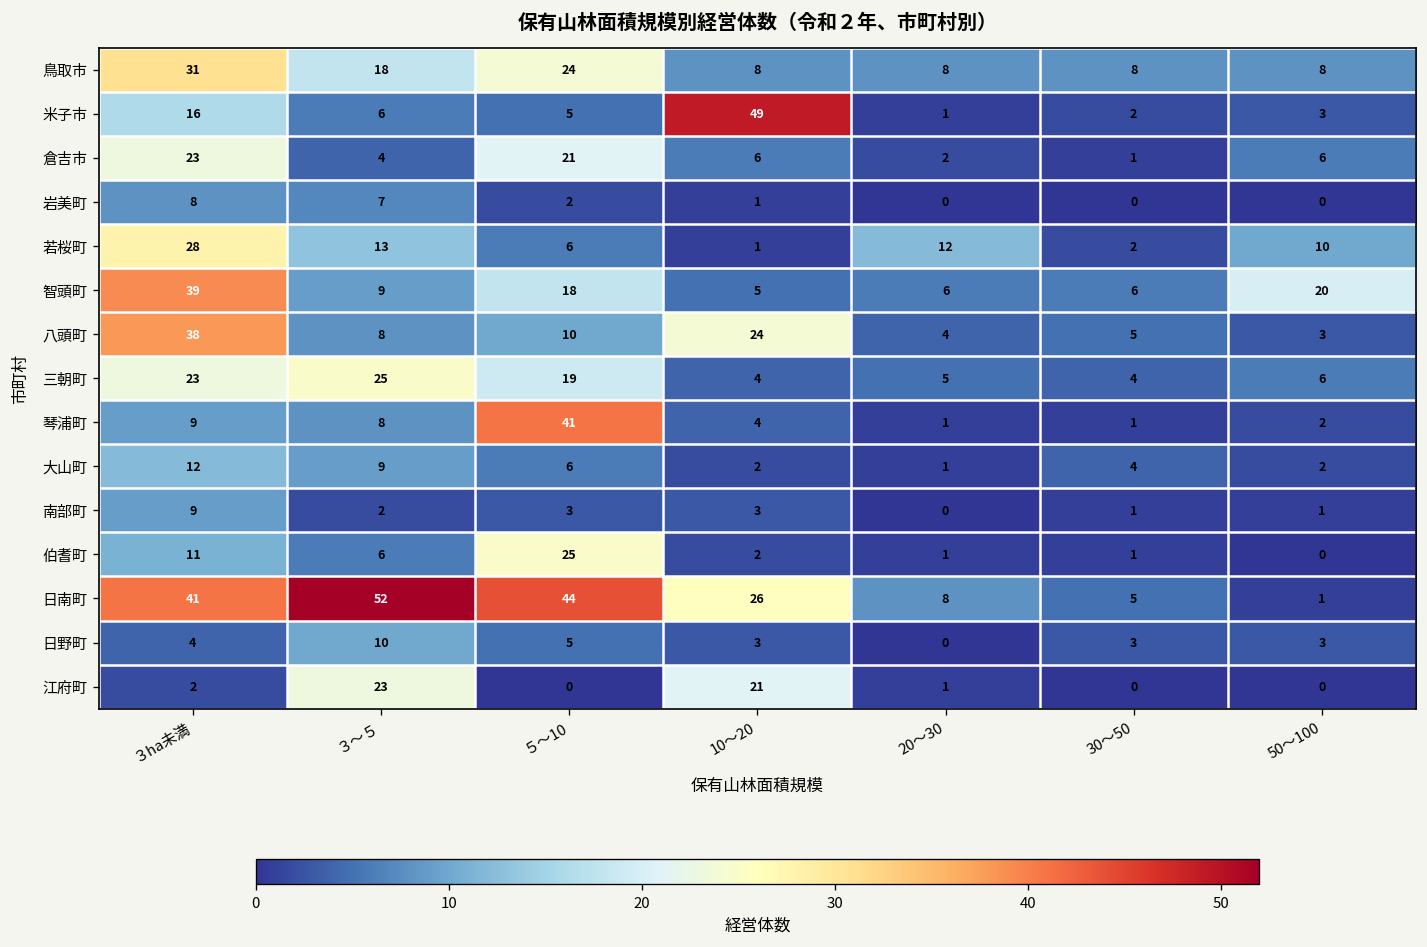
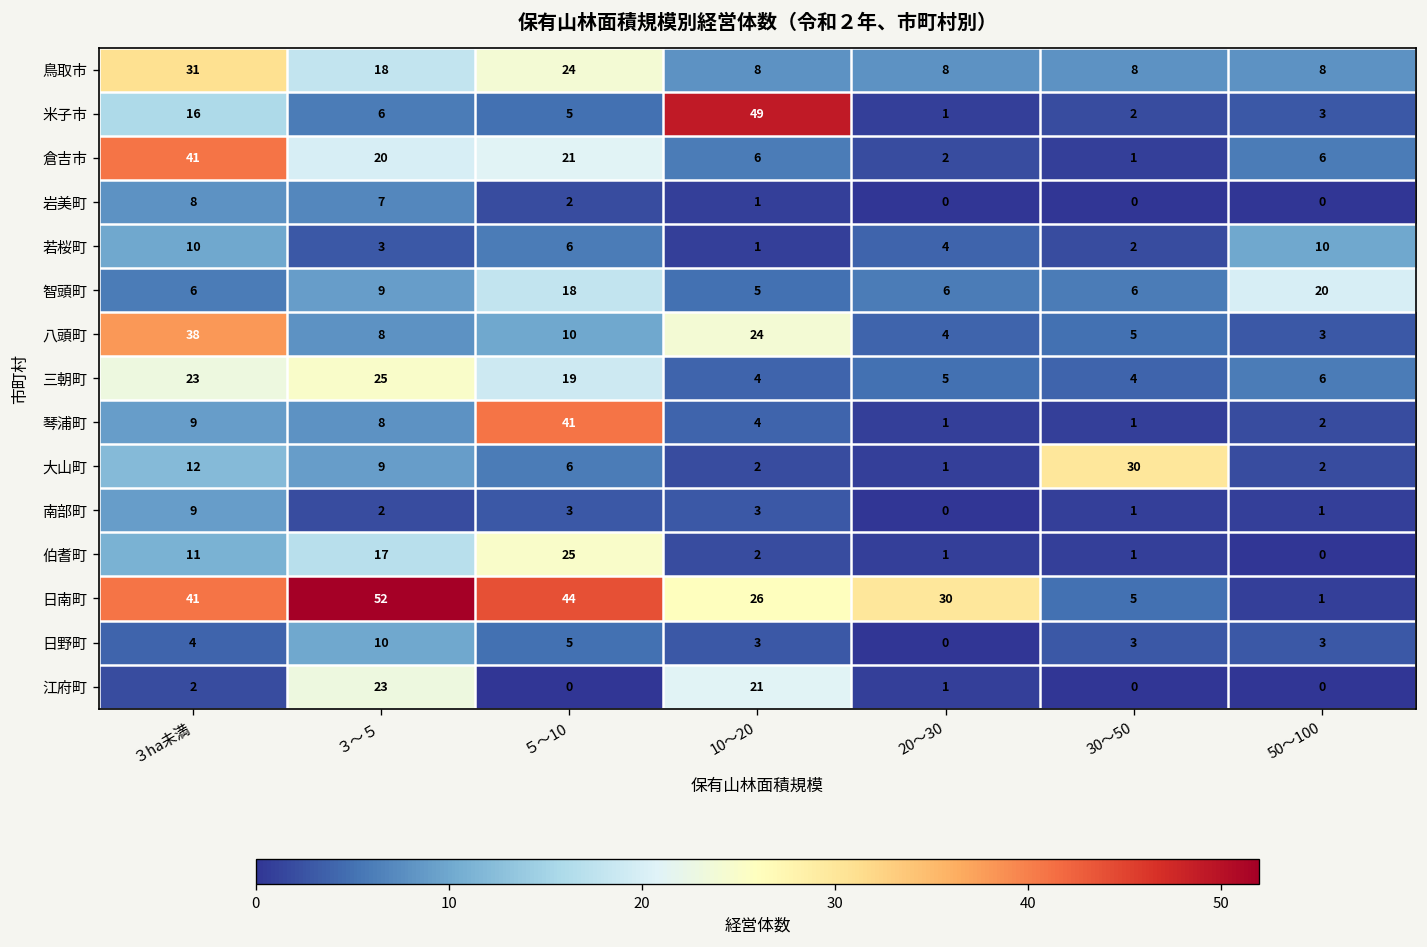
  {
    "鳥取市": {
      "３ha未満": 31,
      "３～５": 18,
      "５～10": 24,
      "10～20": 8,
      "20～30": 8,
      "30～50": 8,
      "50～100": 8
    },
    "米子市": {
      "３ha未満": 16,
      "３～５": 6,
      "５～10": 5,
      "10～20": 49,
      "20～30": 1,
      "30～50": 2,
      "50～100": 3
    },
    "倉吉市": {
-     "３ha未満": 23,
-     "３～５": 4,
+     "３ha未満": 41,
+     "３～５": 20,
      "５～10": 21,
      "10～20": 6,
      "20～30": 2,
      "30～50": 1,
      "50～100": 6
    },
    "岩美町": {
      "３ha未満": 8,
      "３～５": 7,
      "５～10": 2,
      "10～20": 1,
      "20～30": 0,
      "30～50": 0,
      "50～100": 0
    },
    "若桜町": {
-     "３ha未満": 28,
-     "３～５": 13,
+     "３ha未満": 10,
+     "３～５": 3,
      "５～10": 6,
      "10～20": 1,
-     "20～30": 12,
+     "20～30": 4,
      "30～50": 2,
      "50～100": 10
    },
    "智頭町": {
-     "３ha未満": 39,
+     "３ha未満": 6,
      "３～５": 9,
      "５～10": 18,
      "10～20": 5,
      "20～30": 6,
      "30～50": 6,
      "50～100": 20
    },
    "八頭町": {
      "３ha未満": 38,
      "３～５": 8,
      "５～10": 10,
      "10～20": 24,
      "20～30": 4,
      "30～50": 5,
      "50～100": 3
    },
    "三朝町": {
      "３ha未満": 23,
      "３～５": 25,
      "５～10": 19,
      "10～20": 4,
      "20～30": 5,
      "30～50": 4,
      "50～100": 6
    },
    "琴浦町": {
      "３ha未満": 9,
      "３～５": 8,
      "５～10": 41,
      "10～20": 4,
      "20～30": 1,
      "30～50": 1,
      "50～100": 2
    },
    "大山町": {
      "３ha未満": 12,
      "３～５": 9,
      "５～10": 6,
      "10～20": 2,
      "20～30": 1,
-     "30～50": 4,
+     "30～50": 30,
      "50～100": 2
    },
    "南部町": {
      "３ha未満": 9,
      "３～５": 2,
      "５～10": 3,
      "10～20": 3,
      "20～30": 0,
      "30～50": 1,
      "50～100": 1
    },
    "伯耆町": {
      "３ha未満": 11,
-     "３～５": 6,
+     "３～５": 17,
      "５～10": 25,
      "10～20": 2,
      "20～30": 1,
      "30～50": 1,
      "50～100": 0
    },
    "日南町": {
      "３ha未満": 41,
      "３～５": 52,
      "５～10": 44,
      "10～20": 26,
-     "20～30": 8,
+     "20～30": 30,
      "30～50": 5,
      "50～100": 1
    },
    "日野町": {
      "３ha未満": 4,
      "３～５": 10,
      "５～10": 5,
      "10～20": 3,
      "20～30": 0,
      "30～50": 3,
      "50～100": 3
    },
    "江府町": {
      "３ha未満": 2,
      "３～５": 23,
      "５～10": 0,
      "10～20": 21,
      "20～30": 1,
      "30～50": 0,
      "50～100": 0
    }
  }
